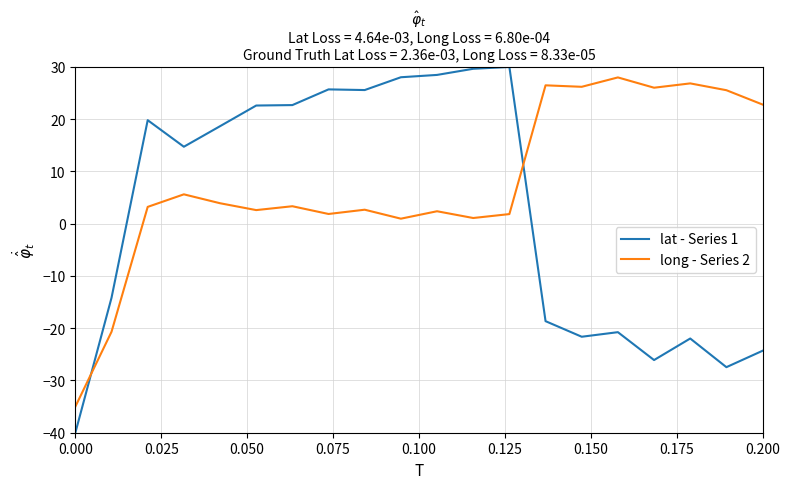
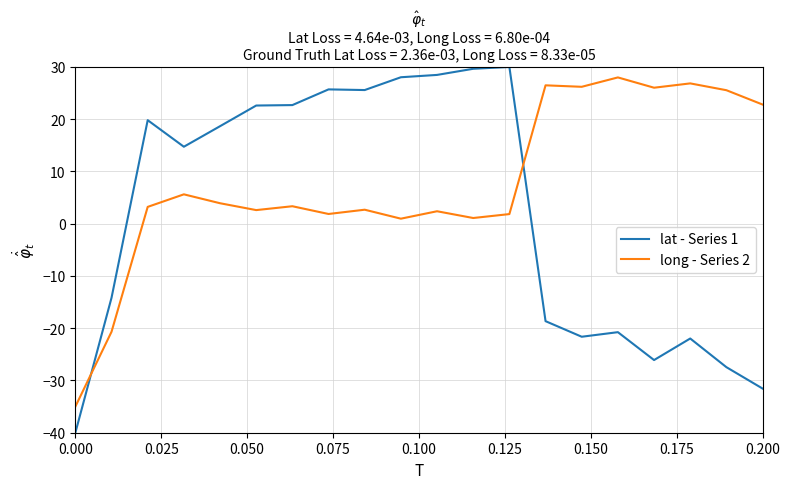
  {
    "lat - Series 1": {
      "0.000": -40,
-     "0.200": -24
+     "0.200": -32
    },
    "long - Series 2": {
      "0.000": -35,
      "0.200": 23
    }
  }
